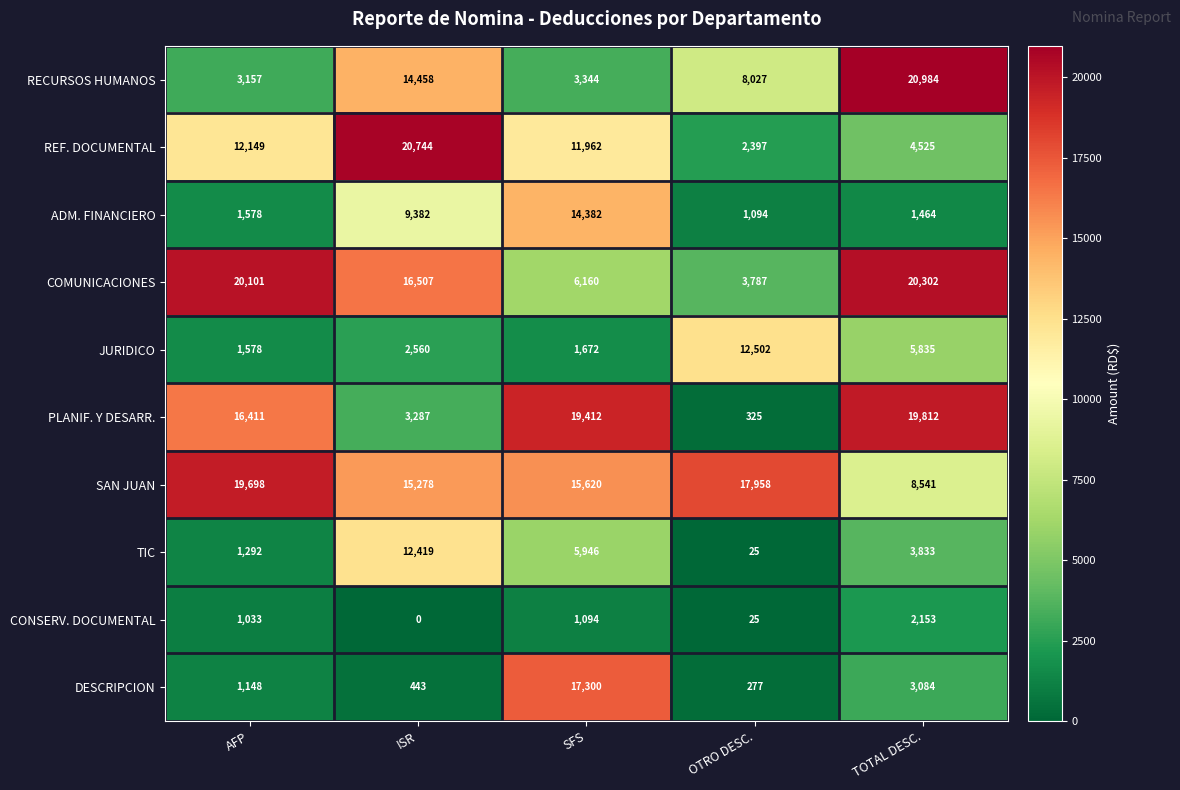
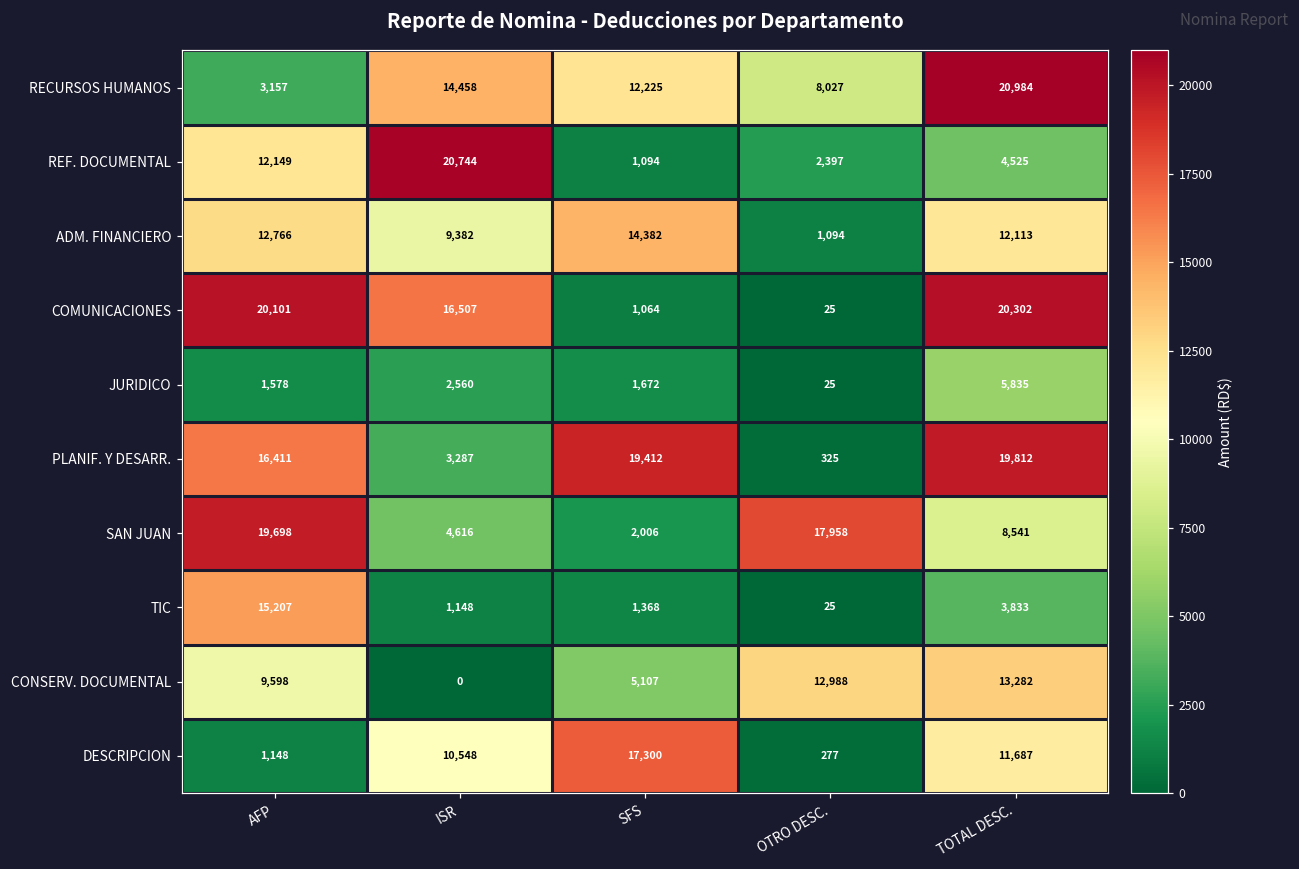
  {
    "RECURSOS HUMANOS": {
      "AFP": "3,157",
      "ISR": "14,458",
-     "SFS": "3,344",
+     "SFS": "12,225",
      "OTRO DESC.": "8,027",
      "TOTAL DESC.": "20,984"
    },
    "REF. DOCUMENTAL": {
      "AFP": "12,149",
      "ISR": "20,744",
-     "SFS": "11,962",
+     "SFS": "1,094",
      "OTRO DESC.": "2,397",
      "TOTAL DESC.": "4,525"
    },
    "ADM. FINANCIERO": {
-     "AFP": "1,578",
+     "AFP": "12,766",
      "ISR": "9,382",
      "SFS": "14,382",
      "OTRO DESC.": "1,094",
-     "TOTAL DESC.": "1,464"
+     "TOTAL DESC.": "12,113"
    },
    "COMUNICACIONES": {
      "AFP": "20,101",
      "ISR": "16,507",
-     "SFS": "6,160",
-     "OTRO DESC.": "3,787",
+     "SFS": "1,064",
+     "OTRO DESC.": "25",
      "TOTAL DESC.": "20,302"
    },
    "JURIDICO": {
      "AFP": "1,578",
      "ISR": "2,560",
      "SFS": "1,672",
-     "OTRO DESC.": "12,502",
+     "OTRO DESC.": "25",
      "TOTAL DESC.": "5,835"
    },
    "PLANIF. Y DESARR.": {
      "AFP": "16,411",
      "ISR": "3,287",
      "SFS": "19,412",
      "OTRO DESC.": "325",
      "TOTAL DESC.": "19,812"
    },
    "SAN JUAN": {
      "AFP": "19,698",
-     "ISR": "15,278",
-     "SFS": "15,620",
+     "ISR": "4,616",
+     "SFS": "2,006",
      "OTRO DESC.": "17,958",
      "TOTAL DESC.": "8,541"
    },
    "TIC": {
-     "AFP": "1,292",
-     "ISR": "12,419",
-     "SFS": "5,946",
+     "AFP": "15,207",
+     "ISR": "1,148",
+     "SFS": "1,368",
      "OTRO DESC.": "25",
      "TOTAL DESC.": "3,833"
    },
    "CONSERV. DOCUMENTAL": {
-     "AFP": "1,033",
+     "AFP": "9,598",
      "ISR": "0",
-     "SFS": "1,094",
-     "OTRO DESC.": "25",
-     "TOTAL DESC.": "2,153"
+     "SFS": "5,107",
+     "OTRO DESC.": "12,988",
+     "TOTAL DESC.": "13,282"
    },
    "DESCRIPCION": {
      "AFP": "1,148",
-     "ISR": "443",
+     "ISR": "10,548",
      "SFS": "17,300",
      "OTRO DESC.": "277",
-     "TOTAL DESC.": "3,084"
+     "TOTAL DESC.": "11,687"
    }
  }
